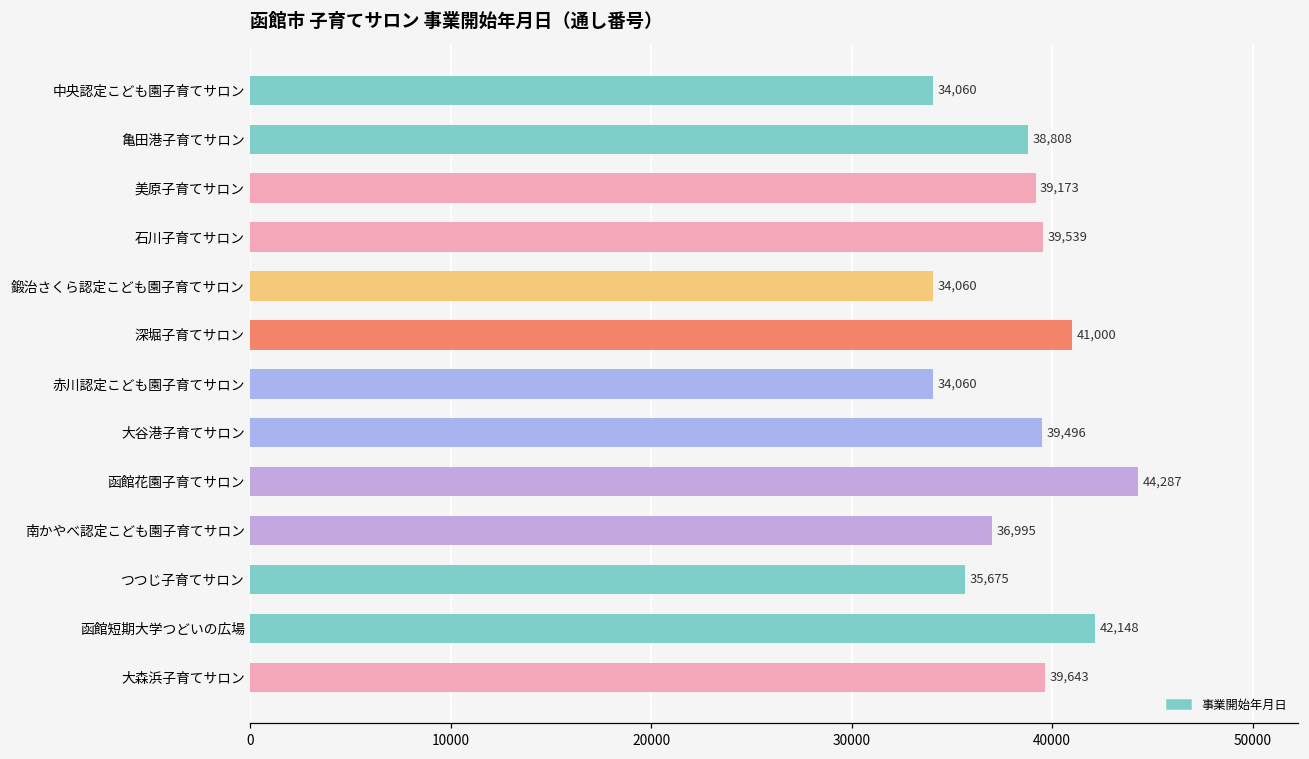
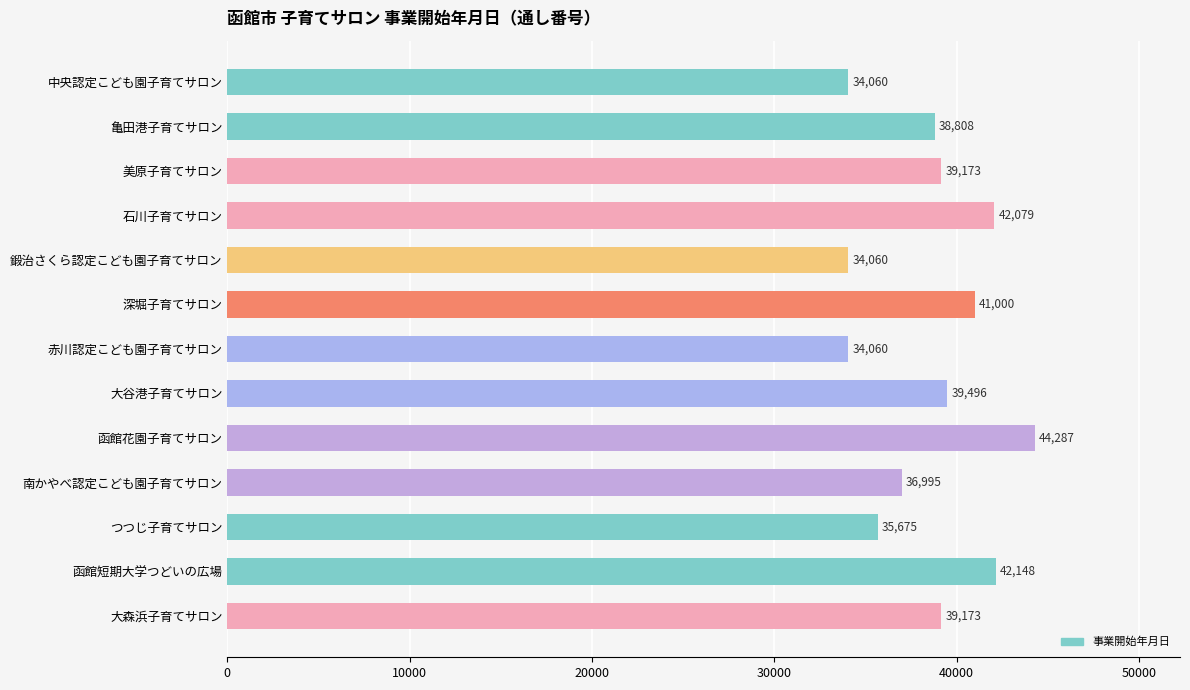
  {
    "中央認定こども園子育てサロン": "34,060",
    "亀田港子育てサロン": "38,808",
    "美原子育てサロン": "39,173",
-   "石川子育てサロン": "39,539",
+   "石川子育てサロン": "42,079",
    "鍛治さくら認定こども園子育てサロン": "34,060",
    "深堀子育てサロン": "41,000",
    "赤川認定こども園子育てサロン": "34,060",
    "大谷港子育てサロン": "39,496",
    "函館花園子育てサロン": "44,287",
    "南かやべ認定こども園子育てサロン": "36,995",
    "つつじ子育てサロン": "35,675",
    "函館短期大学つどいの広場": "42,148",
-   "大森浜子育てサロン": "39,643"
+   "大森浜子育てサロン": "39,173"
  }
